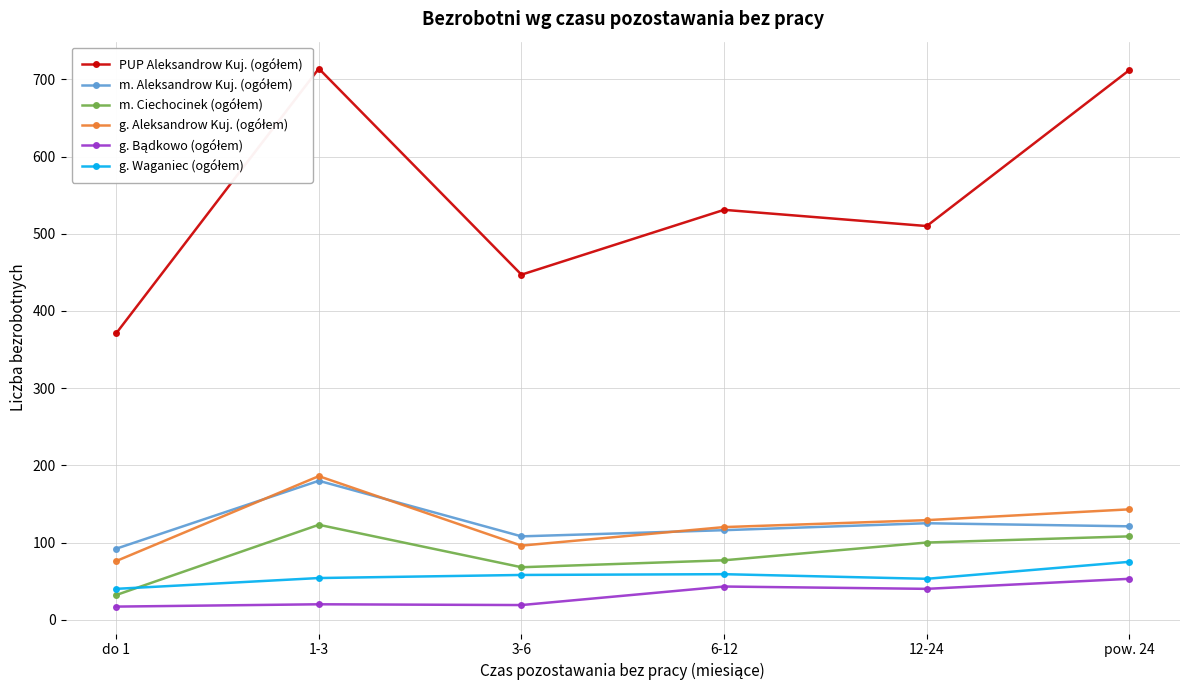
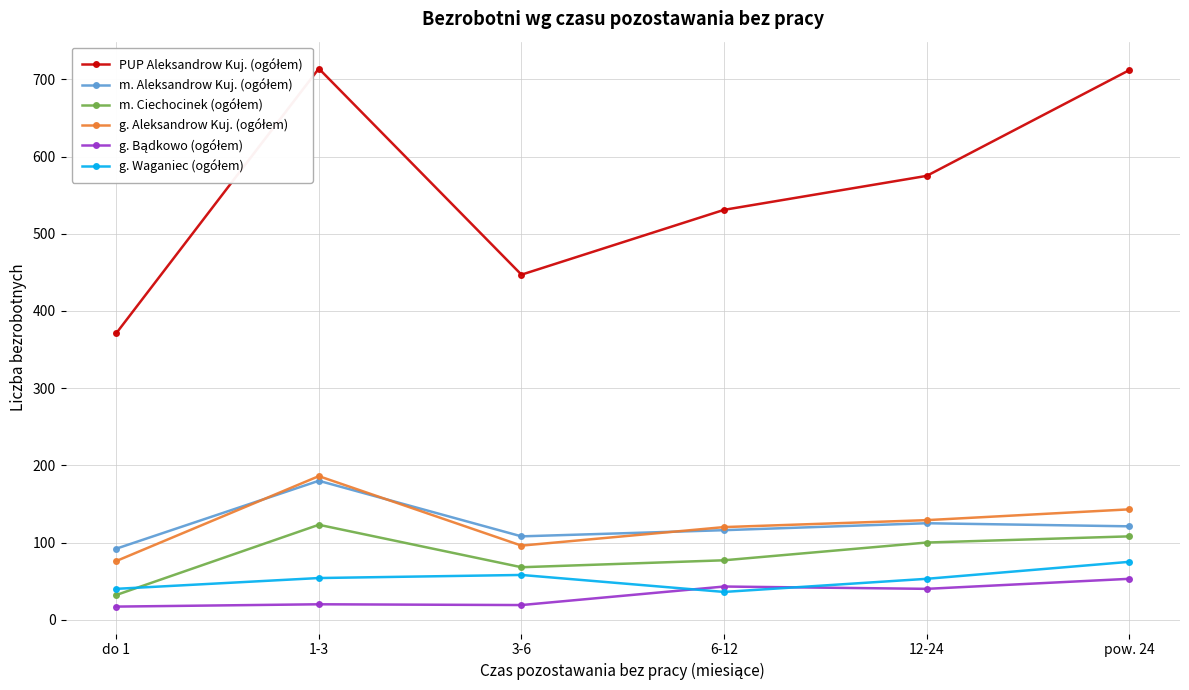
  {
    "PUP Aleksandrow Kuj. (ogółem)": {
      "do 1": 370,
      "1-3": 710,
      "3-6": 450,
      "6-12": 530,
-     "12-24": 510,
+     "12-24": 580,
      "pow. 24": 710
    },
    "m. Aleksandrow Kuj. (ogółem)": {
      "do 1": 90,
      "1-3": 180,
      "3-6": 110,
      "6-12": 120,
      "12-24": 130,
      "pow. 24": 120
    },
    "m. Ciechocinek (ogółem)": {
      "do 1": 30,
      "1-3": 120,
      "3-6": 70,
      "6-12": 80,
      "12-24": 100,
      "pow. 24": 110
    },
    "g. Aleksandrow Kuj. (ogółem)": {
      "do 1": 80,
      "1-3": 190,
      "3-6": 100,
      "6-12": 120,
      "12-24": 130,
      "pow. 24": 140
    },
    "g. Bądkowo (ogółem)": {
      "do 1": 20,
      "1-3": 20,
      "3-6": 20,
      "6-12": 40,
      "12-24": 40,
      "pow. 24": 50
    },
    "g. Waganiec (ogółem)": {
      "do 1": 40,
      "1-3": 50,
      "3-6": 60,
-     "6-12": 60,
+     "6-12": 40,
      "12-24": 50,
      "pow. 24": 80
    }
  }
